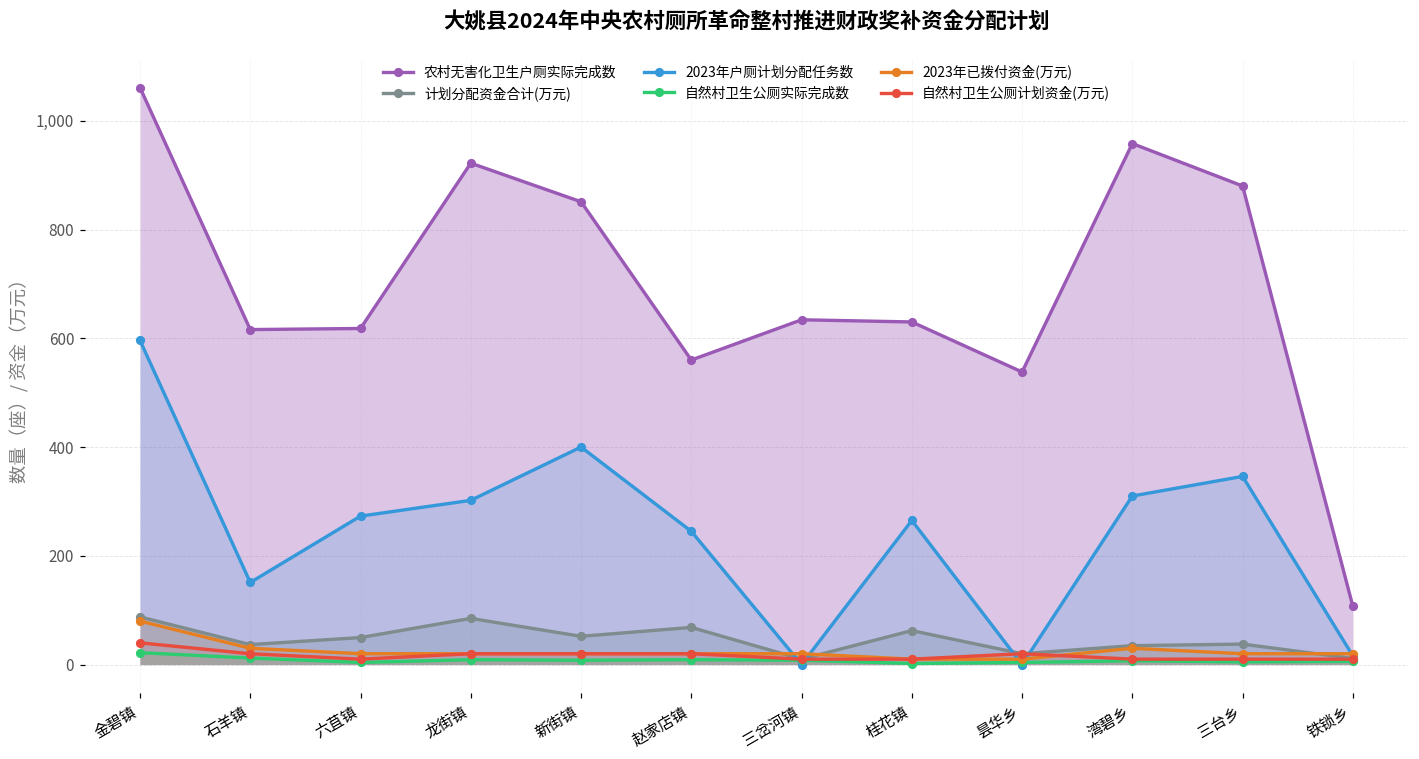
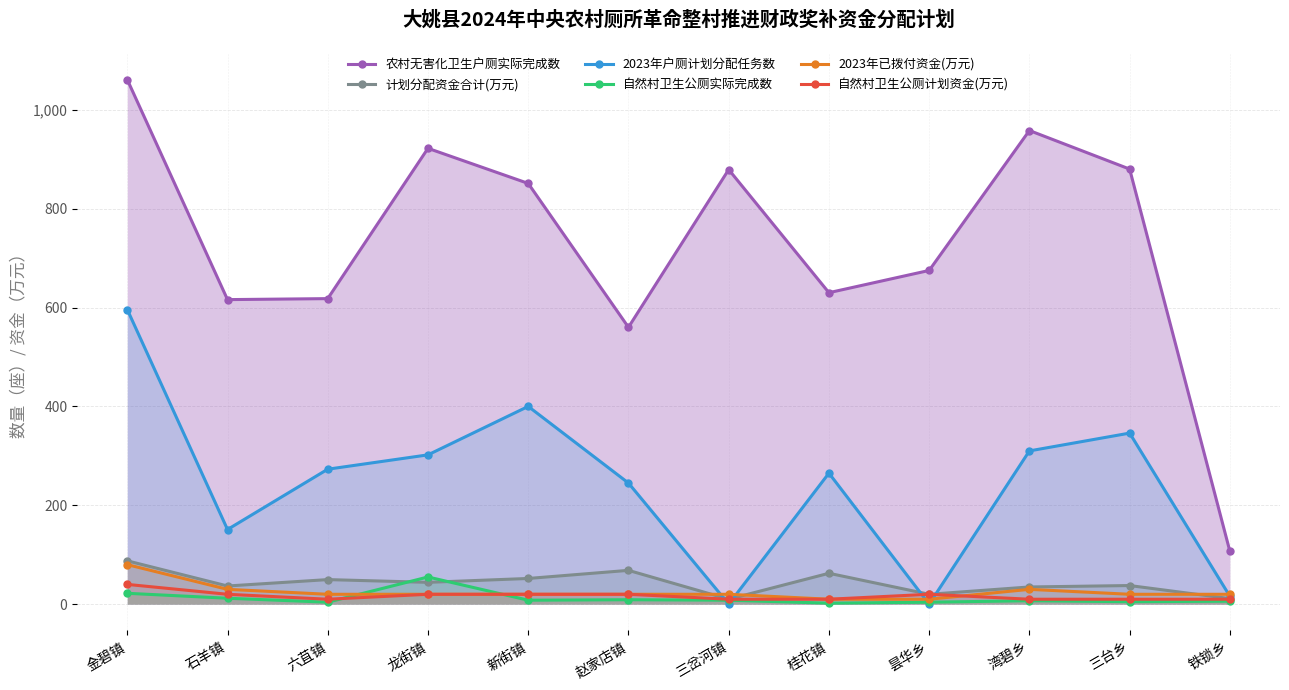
  {
    "农村无害化卫生户厕实际完成数": {
      "金碧镇": "1,060",
      "石羊镇": "620",
      "六苴镇": "620",
      "龙街镇": "920",
      "新街镇": "850",
      "赵家店镇": "560",
-     "三岔河镇": "630",
+     "三岔河镇": "880",
      "桂花镇": "630",
-     "昙华乡": "540",
+     "昙华乡": "680",
      "湾碧乡": "960",
      "三台乡": "880",
      "铁锁乡": "110"
    },
    "计划分配资金合计(万元)": {
      "金碧镇": "90",
      "石羊镇": "40",
      "六苴镇": "50",
-     "龙街镇": "80",
+     "龙街镇": "40",
      "新街镇": "50",
      "赵家店镇": "70",
      "桂花镇": "60",
      "三台乡": "40"
    },
    "2023年户厕计划分配任务数": {
      "金碧镇": "600",
      "石羊镇": "150",
      "六苴镇": "270",
      "龙街镇": "300",
      "新街镇": "400",
      "赵家店镇": "250",
      "三岔河镇": "0",
      "桂花镇": "270",
      "湾碧乡": "310",
      "三台乡": "350"
    },
    "自然村卫生公厕实际完成数": {
      "金碧镇": "20",
      "石羊镇": "10",
      "六苴镇": "0",
-     "龙街镇": "10",
+     "龙街镇": "60",
      "新街镇": "10",
      "赵家店镇": "10",
      "桂花镇": "0"
    }
  }
